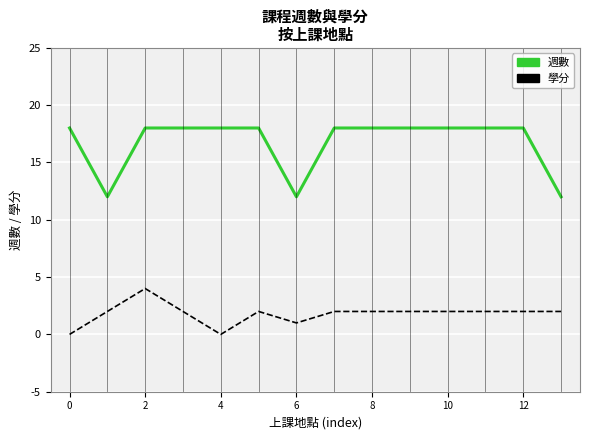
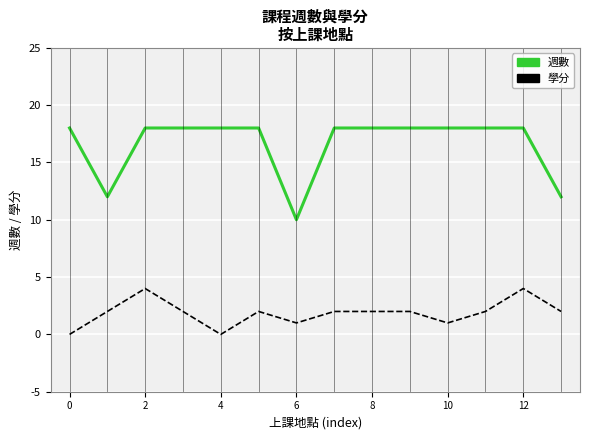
  {
    "週數": {
      "0": 18,
      "2": 18,
      "4": 18,
-     "6": 12,
+     "6": 10,
      "8": 18,
      "10": 18,
      "12": 18
    },
    "學分": {
      "0": 0,
      "2": 4,
      "4": 0,
      "6": 1,
      "8": 2,
-     "10": 2,
-     "12": 2
+     "10": 1,
+     "12": 4
    }
  }
